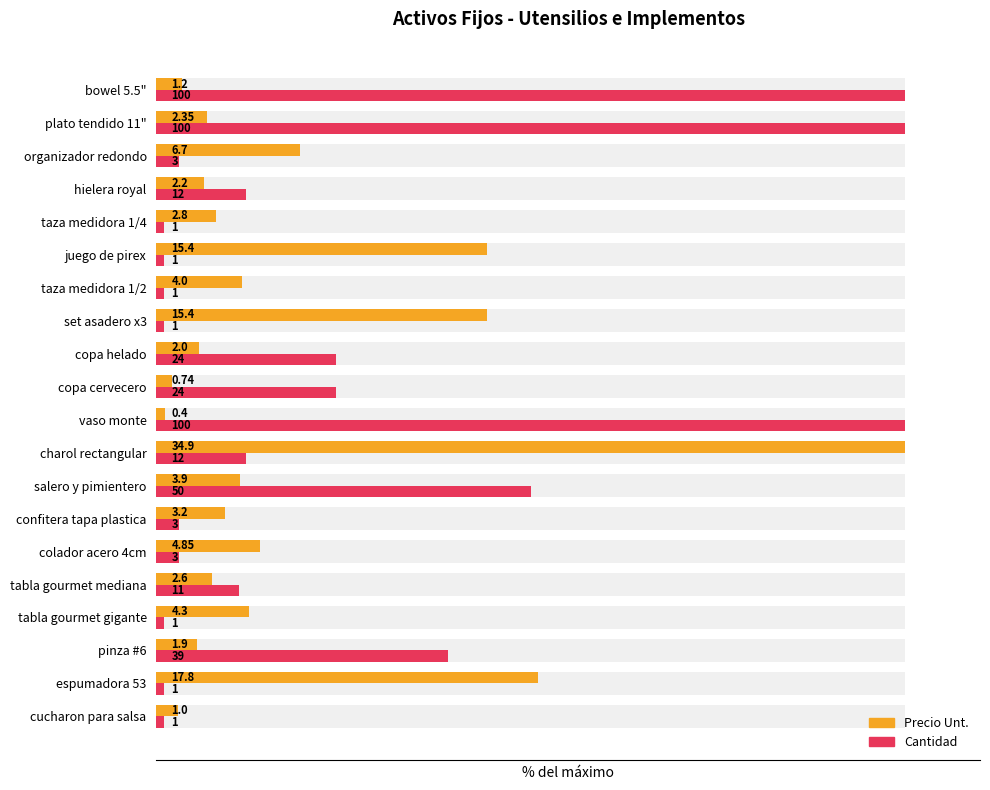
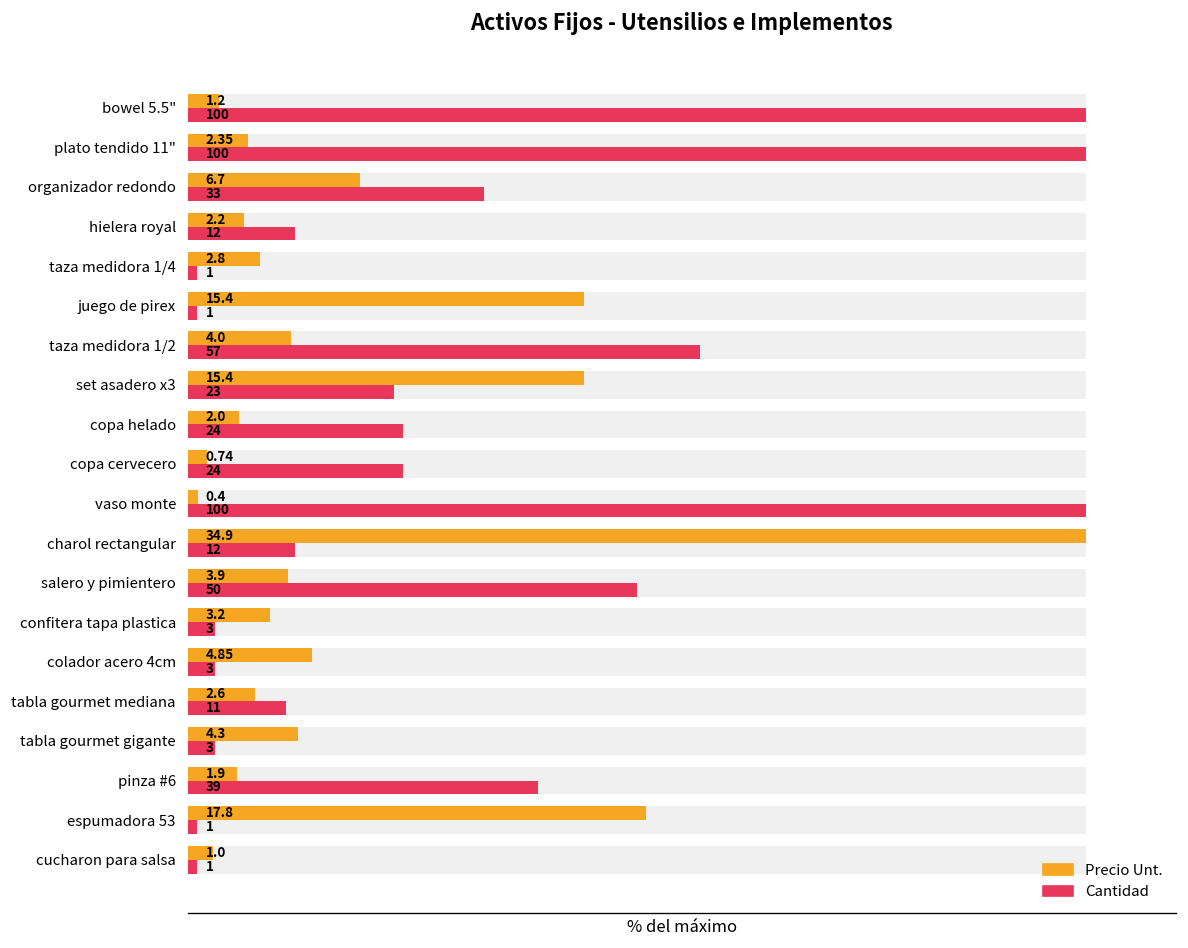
  {
    "Cantidad": {
      "bowel 5.5\"": 100,
      "plato tendido 11\"": 100,
-     "organizador redondo": 3,
-     "taza medidora 1/2": 1,
-     "set asadero x3": 1,
+     "organizador redondo": 33,
+     "taza medidora 1/2": 57,
+     "set asadero x3": 23,
      "vaso monte": 100,
-     "tabla gourmet gigante": 1
+     "tabla gourmet gigante": 3
    }
  }
